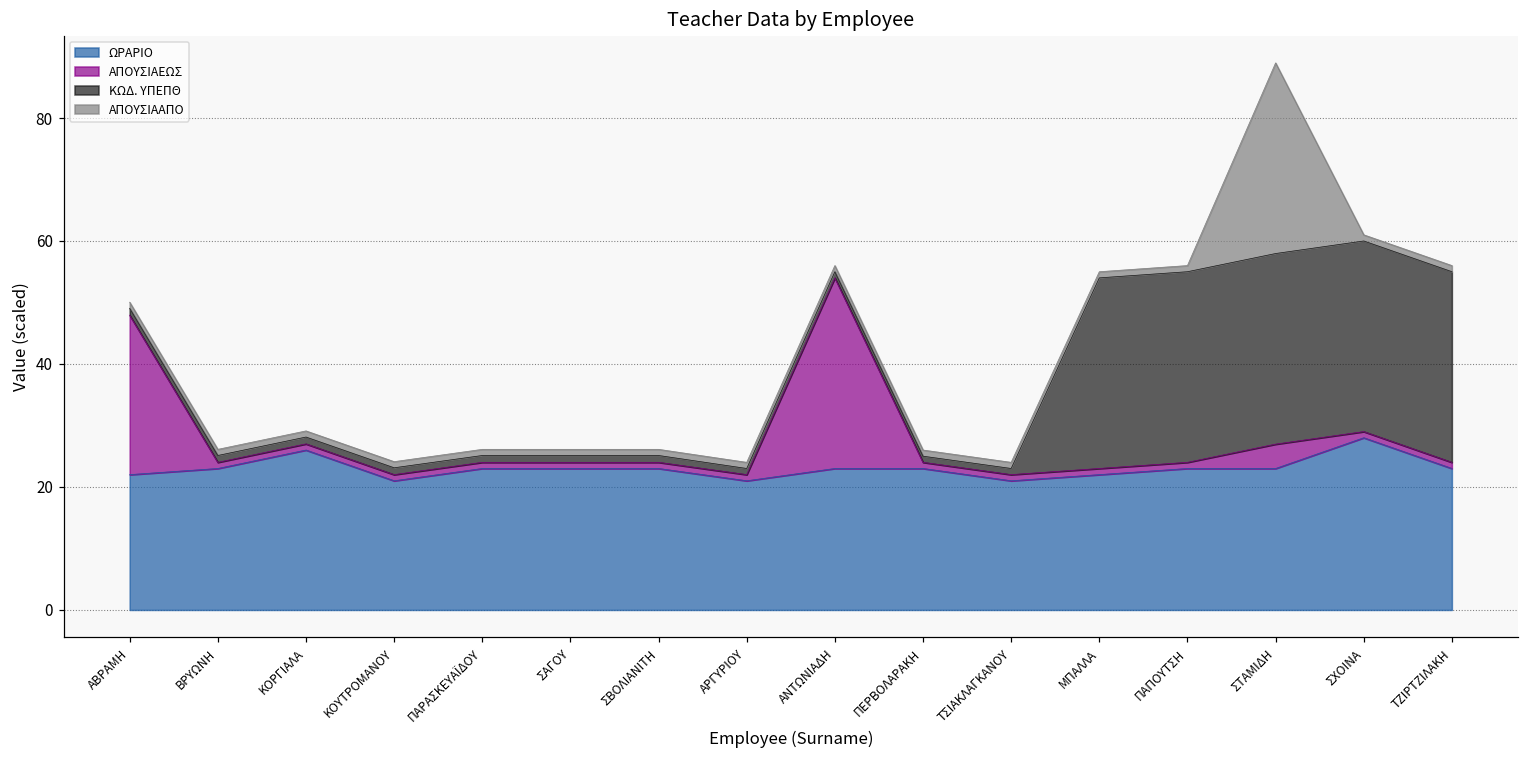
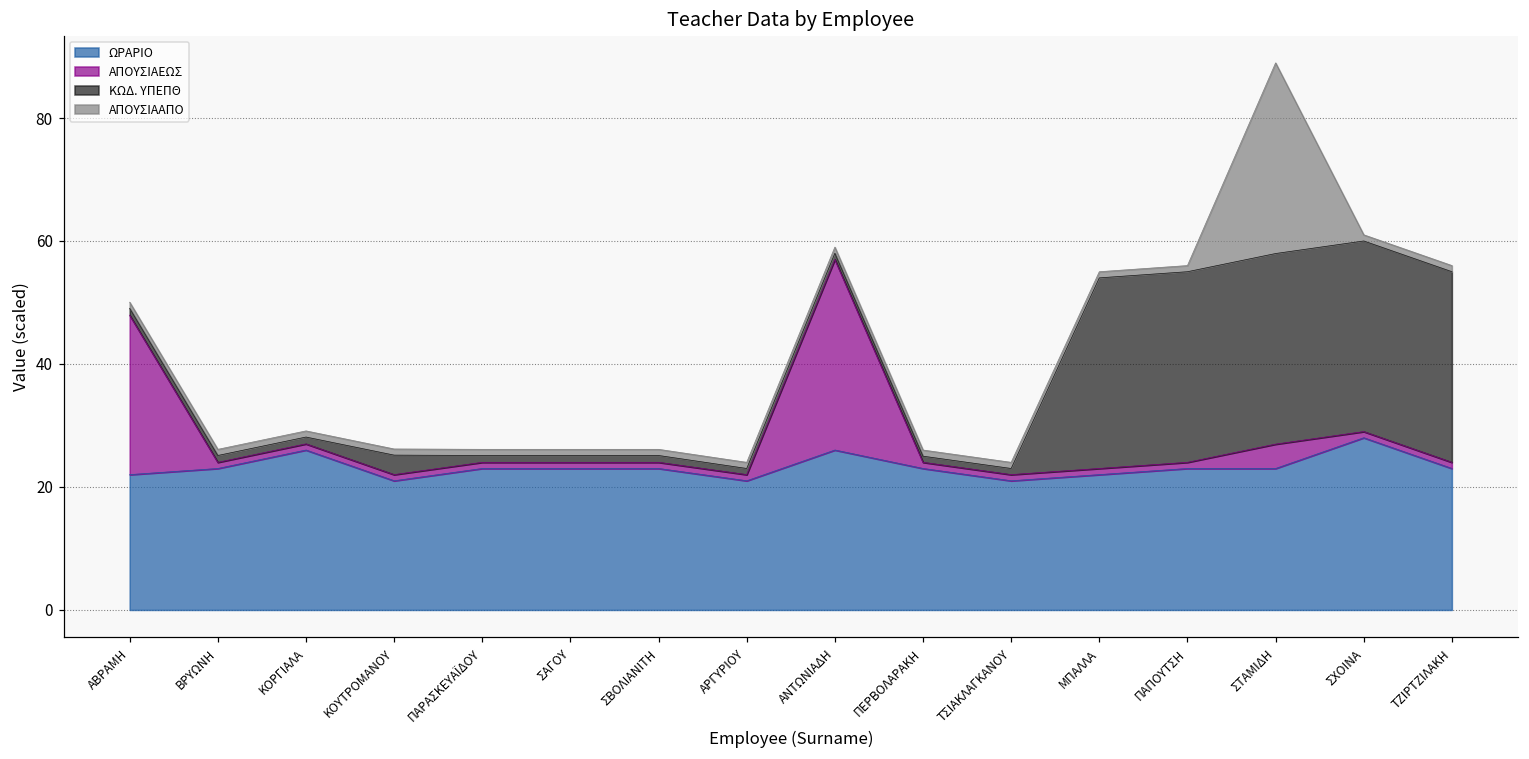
  {
    "ΩΡΑΡΙΟ": {
      "ΑΒΡΑΜΗ": 22,
      "ΒΡΥΩΝΗ": 23,
      "ΚΟΡΓΙΑΛΑ": 26,
      "ΚΟΥΤΡΟΜΑΝΟΥ": 21,
      "ΠΑΡΑΣΚΕΥΑΪΔΟΥ": 23,
      "ΣΑΓΟΥ": 23,
      "ΣΒΟΛΙΑΝΙΤΗ": 23,
      "ΑΡΓΥΡΙΟΥ": 21,
-     "ΑΝΤΩΝΙΑΔΗ": 23,
+     "ΑΝΤΩΝΙΑΔΗ": 26,
      "ΠΕΡΒΟΛΑΡΑΚΗ": 23,
      "ΤΣΙΑΚΛΑΓΚΑΝΟΥ": 21,
      "ΜΠΑΛΛΑ": 22,
      "ΠΑΠΟΥΤΣΗ": 23,
      "ΣΤΑΜΙΔΗ": 23,
      "ΣΧΟΙΝΑ": 28,
      "ΤΖΙΡΤΖΙΛΑΚΗ": 23
    },
    "ΑΠΟΥΣΙΑΕΩΣ": {
      "ΑΒΡΑΜΗ": 26,
      "ΒΡΥΩΝΗ": 1,
      "ΚΟΡΓΙΑΛΑ": 1,
      "ΚΟΥΤΡΟΜΑΝΟΥ": 1,
      "ΠΑΡΑΣΚΕΥΑΪΔΟΥ": 1,
      "ΣΑΓΟΥ": 1,
      "ΣΒΟΛΙΑΝΙΤΗ": 1,
      "ΑΡΓΥΡΙΟΥ": 1,
      "ΑΝΤΩΝΙΑΔΗ": 31,
      "ΠΕΡΒΟΛΑΡΑΚΗ": 1,
      "ΤΣΙΑΚΛΑΓΚΑΝΟΥ": 1,
      "ΜΠΑΛΛΑ": 1,
      "ΠΑΠΟΥΤΣΗ": 1,
      "ΣΤΑΜΙΔΗ": 4,
      "ΣΧΟΙΝΑ": 1,
      "ΤΖΙΡΤΖΙΛΑΚΗ": 1
    },
    "ΚΩΔ. ΥΠΕΠΘ": {
      "ΑΒΡΑΜΗ": 1,
      "ΒΡΥΩΝΗ": 1,
      "ΚΟΡΓΙΑΛΑ": 1,
-     "ΚΟΥΤΡΟΜΑΝΟΥ": 1,
+     "ΚΟΥΤΡΟΜΑΝΟΥ": 3,
      "ΠΑΡΑΣΚΕΥΑΪΔΟΥ": 1,
      "ΣΑΓΟΥ": 1,
      "ΣΒΟΛΙΑΝΙΤΗ": 1,
      "ΑΡΓΥΡΙΟΥ": 1,
      "ΑΝΤΩΝΙΑΔΗ": 1,
      "ΠΕΡΒΟΛΑΡΑΚΗ": 1,
      "ΤΣΙΑΚΛΑΓΚΑΝΟΥ": 1,
      "ΜΠΑΛΛΑ": 31,
      "ΠΑΠΟΥΤΣΗ": 31,
      "ΣΤΑΜΙΔΗ": 31,
      "ΣΧΟΙΝΑ": 31,
      "ΤΖΙΡΤΖΙΛΑΚΗ": 31
    },
    "ΑΠΟΥΣΙΑΑΠΟ": {
      "ΑΒΡΑΜΗ": 1,
      "ΒΡΥΩΝΗ": 1,
      "ΚΟΡΓΙΑΛΑ": 1,
      "ΚΟΥΤΡΟΜΑΝΟΥ": 1,
      "ΠΑΡΑΣΚΕΥΑΪΔΟΥ": 1,
      "ΣΑΓΟΥ": 1,
      "ΣΒΟΛΙΑΝΙΤΗ": 1,
      "ΑΡΓΥΡΙΟΥ": 1,
      "ΑΝΤΩΝΙΑΔΗ": 1,
      "ΠΕΡΒΟΛΑΡΑΚΗ": 1,
      "ΤΣΙΑΚΛΑΓΚΑΝΟΥ": 1,
      "ΜΠΑΛΛΑ": 1,
      "ΠΑΠΟΥΤΣΗ": 1,
      "ΣΤΑΜΙΔΗ": 31,
      "ΣΧΟΙΝΑ": 1,
      "ΤΖΙΡΤΖΙΛΑΚΗ": 1
    }
  }
